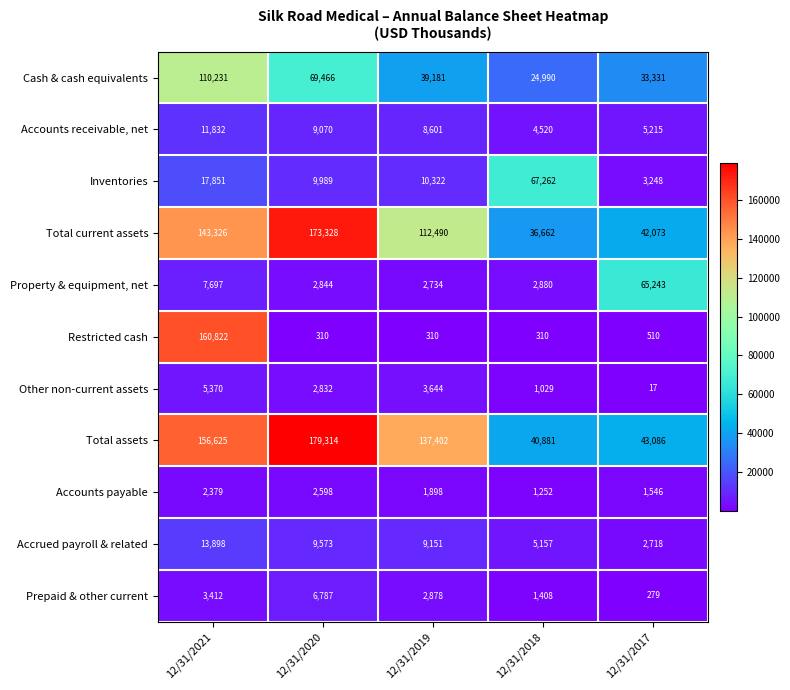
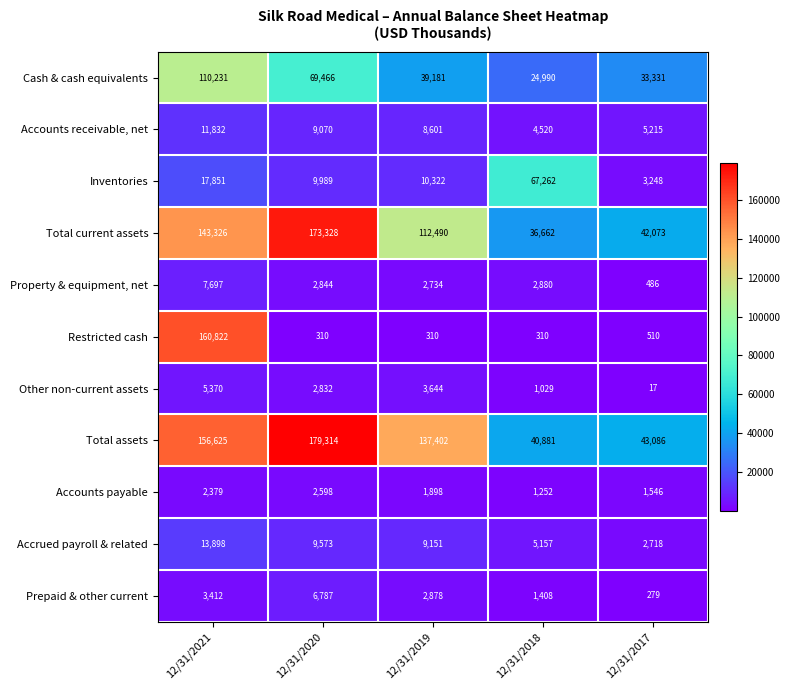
  {
    "Cash & cash equivalents": {
      "12/31/2021": "110,231",
      "12/31/2020": "69,466",
      "12/31/2019": "39,181",
      "12/31/2018": "24,990",
      "12/31/2017": "33,331"
    },
    "Accounts receivable, net": {
      "12/31/2021": "11,832",
      "12/31/2020": "9,070",
      "12/31/2019": "8,601",
      "12/31/2018": "4,520",
      "12/31/2017": "5,215"
    },
    "Inventories": {
      "12/31/2021": "17,851",
      "12/31/2020": "9,989",
      "12/31/2019": "10,322",
      "12/31/2018": "67,262",
      "12/31/2017": "3,248"
    },
    "Total current assets": {
      "12/31/2021": "143,326",
      "12/31/2020": "173,328",
      "12/31/2019": "112,490",
      "12/31/2018": "36,662",
      "12/31/2017": "42,073"
    },
    "Property & equipment, net": {
      "12/31/2021": "7,697",
      "12/31/2020": "2,844",
      "12/31/2019": "2,734",
      "12/31/2018": "2,880",
-     "12/31/2017": "65,243"
+     "12/31/2017": "486"
    },
    "Restricted cash": {
      "12/31/2021": "160,822",
      "12/31/2020": "310",
      "12/31/2019": "310",
      "12/31/2018": "310",
      "12/31/2017": "510"
    },
    "Other non-current assets": {
      "12/31/2021": "5,370",
      "12/31/2020": "2,832",
      "12/31/2019": "3,644",
      "12/31/2018": "1,029",
      "12/31/2017": "17"
    },
    "Total assets": {
      "12/31/2021": "156,625",
      "12/31/2020": "179,314",
      "12/31/2019": "137,402",
      "12/31/2018": "40,881",
      "12/31/2017": "43,086"
    },
    "Accounts payable": {
      "12/31/2021": "2,379",
      "12/31/2020": "2,598",
      "12/31/2019": "1,898",
      "12/31/2018": "1,252",
      "12/31/2017": "1,546"
    },
    "Accrued payroll & related": {
      "12/31/2021": "13,898",
      "12/31/2020": "9,573",
      "12/31/2019": "9,151",
      "12/31/2018": "5,157",
      "12/31/2017": "2,718"
    },
    "Prepaid & other current": {
      "12/31/2021": "3,412",
      "12/31/2020": "6,787",
      "12/31/2019": "2,878",
      "12/31/2018": "1,408",
      "12/31/2017": "279"
    }
  }
